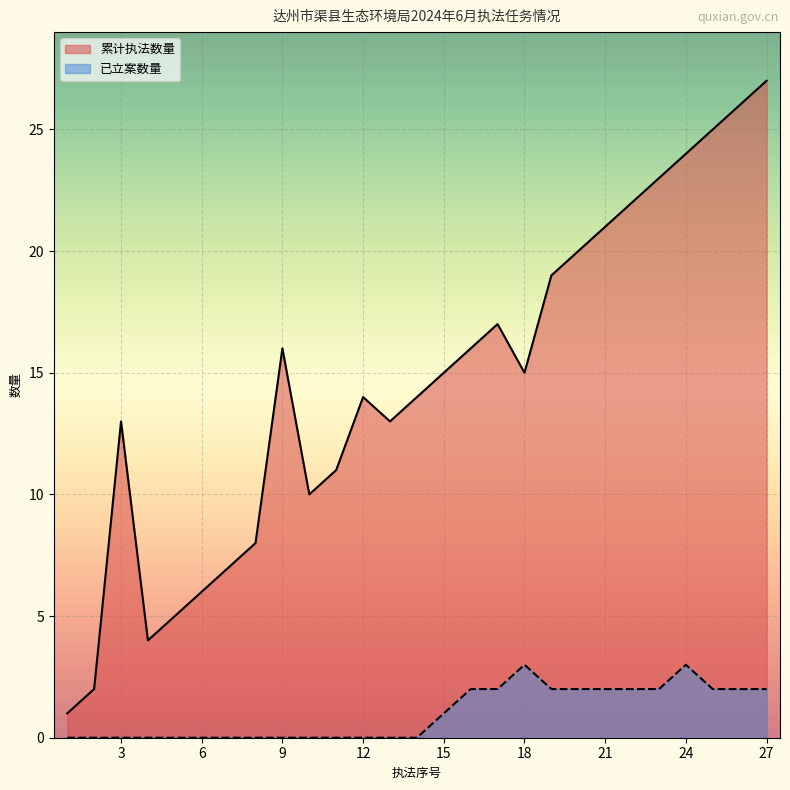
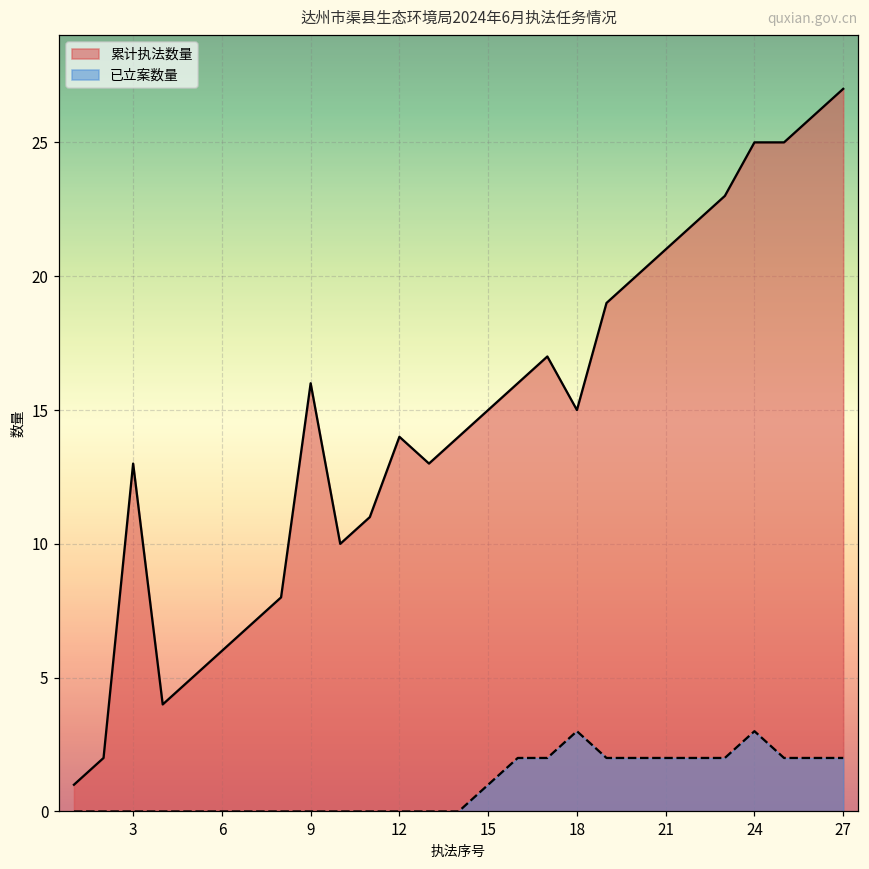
  {
    "累计执法数量": {
      "3": 13,
      "6": 6,
      "9": 16,
      "12": 14,
      "15": 15,
      "18": 15,
      "21": 21,
-     "24": 24,
+     "24": 25,
      "27": 27
    },
    "已立案数量": {
      "3": 0,
      "6": 0,
      "9": 0,
      "12": 0,
      "15": 1,
      "18": 3,
      "21": 2,
      "24": 3,
      "27": 2
    }
  }
